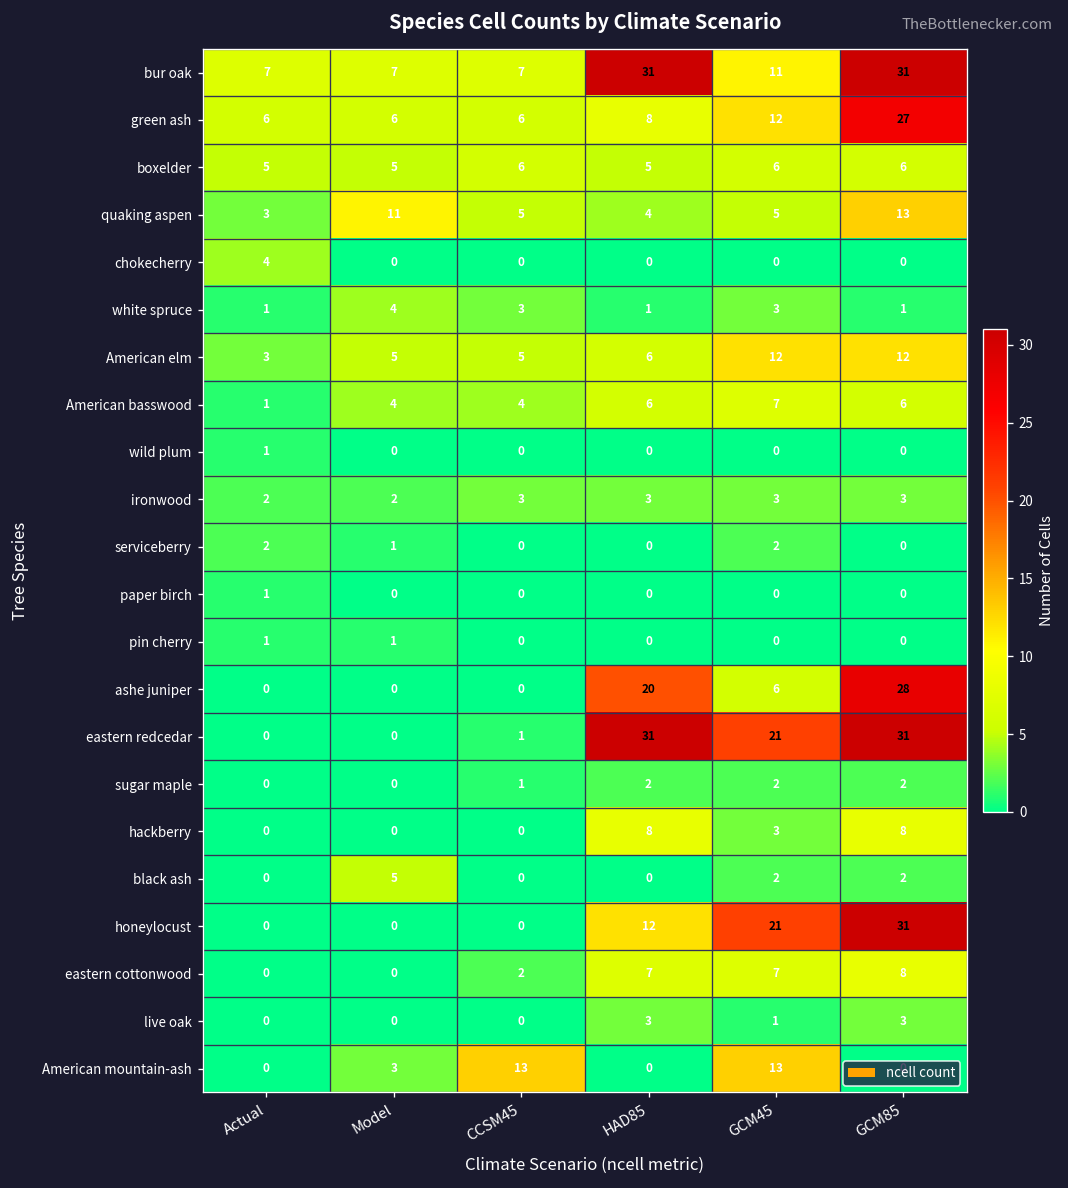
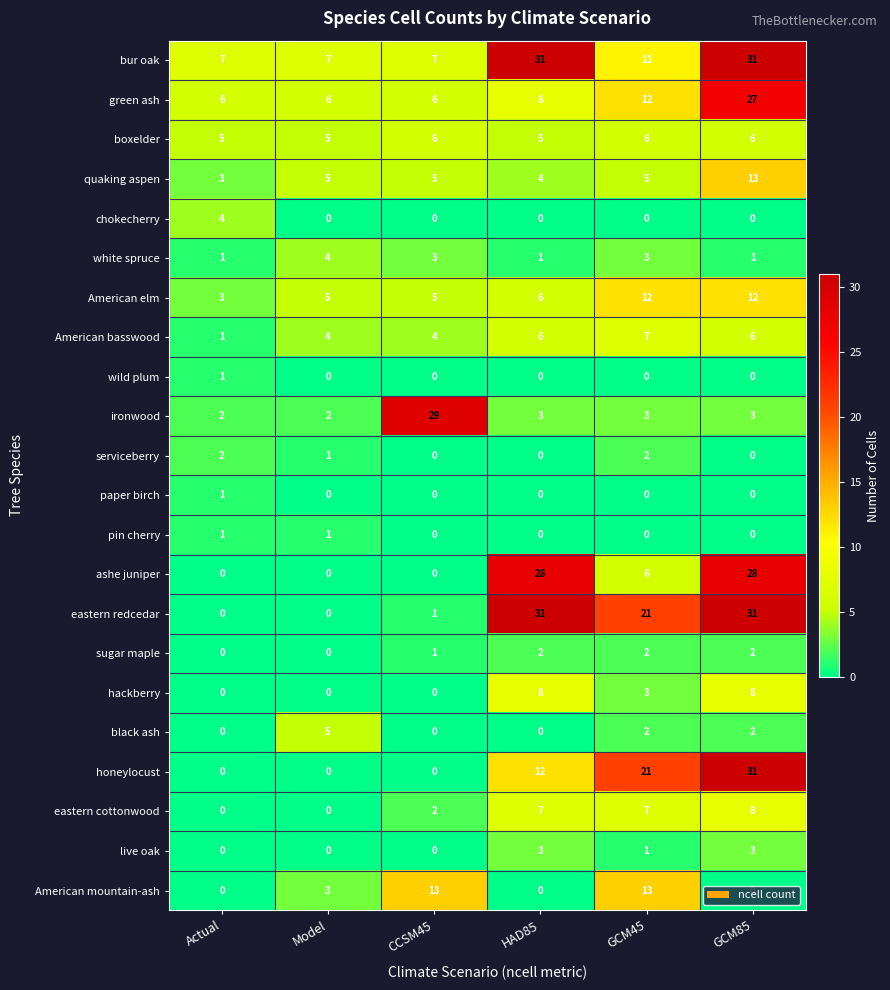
  {
    "bur oak": {
      "Actual": 7,
      "Model": 7,
      "CCSM45": 7,
      "HAD85": 31,
      "GCM45": 11,
      "GCM85": 31
    },
    "green ash": {
      "Actual": 6,
      "Model": 6,
      "CCSM45": 6,
      "HAD85": 8,
      "GCM45": 12,
      "GCM85": 27
    },
    "boxelder": {
      "Actual": 5,
      "Model": 5,
      "CCSM45": 6,
      "HAD85": 5,
      "GCM45": 6,
      "GCM85": 6
    },
    "quaking aspen": {
      "Actual": 3,
-     "Model": 11,
+     "Model": 5,
      "CCSM45": 5,
      "HAD85": 4,
      "GCM45": 5,
      "GCM85": 13
    },
    "chokecherry": {
      "Actual": 4,
      "Model": 0,
      "CCSM45": 0,
      "HAD85": 0,
      "GCM45": 0,
      "GCM85": 0
    },
    "white spruce": {
      "Actual": 1,
      "Model": 4,
      "CCSM45": 3,
      "HAD85": 1,
      "GCM45": 3,
      "GCM85": 1
    },
    "American elm": {
      "Actual": 3,
      "Model": 5,
      "CCSM45": 5,
      "HAD85": 6,
      "GCM45": 12,
      "GCM85": 12
    },
    "American basswood": {
      "Actual": 1,
      "Model": 4,
      "CCSM45": 4,
      "HAD85": 6,
      "GCM45": 7,
      "GCM85": 6
    },
    "wild plum": {
      "Actual": 1,
      "Model": 0,
      "CCSM45": 0,
      "HAD85": 0,
      "GCM45": 0,
      "GCM85": 0
    },
    "ironwood": {
      "Actual": 2,
      "Model": 2,
-     "CCSM45": 3,
+     "CCSM45": 29,
      "HAD85": 3,
      "GCM45": 3,
      "GCM85": 3
    },
    "serviceberry": {
      "Actual": 2,
      "Model": 1,
      "CCSM45": 0,
      "HAD85": 0,
      "GCM45": 2,
      "GCM85": 0
    },
    "paper birch": {
      "Actual": 1,
      "Model": 0,
      "CCSM45": 0,
      "HAD85": 0,
      "GCM45": 0,
      "GCM85": 0
    },
    "pin cherry": {
      "Actual": 1,
      "Model": 1,
      "CCSM45": 0,
      "HAD85": 0,
      "GCM45": 0,
      "GCM85": 0
    },
    "ashe juniper": {
      "Actual": 0,
      "Model": 0,
      "CCSM45": 0,
-     "HAD85": 20,
+     "HAD85": 28,
      "GCM45": 6,
      "GCM85": 28
    },
    "eastern redcedar": {
      "Actual": 0,
      "Model": 0,
      "CCSM45": 1,
      "HAD85": 31,
      "GCM45": 21,
      "GCM85": 31
    },
    "sugar maple": {
      "Actual": 0,
      "Model": 0,
      "CCSM45": 1,
      "HAD85": 2,
      "GCM45": 2,
      "GCM85": 2
    },
    "hackberry": {
      "Actual": 0,
      "Model": 0,
      "CCSM45": 0,
      "HAD85": 8,
      "GCM45": 3,
      "GCM85": 8
    },
    "black ash": {
      "Actual": 0,
      "Model": 5,
      "CCSM45": 0,
      "HAD85": 0,
      "GCM45": 2,
      "GCM85": 2
    },
    "honeylocust": {
      "Actual": 0,
      "Model": 0,
      "CCSM45": 0,
      "HAD85": 12,
      "GCM45": 21,
      "GCM85": 31
    },
    "eastern cottonwood": {
      "Actual": 0,
      "Model": 0,
      "CCSM45": 2,
      "HAD85": 7,
      "GCM45": 7,
      "GCM85": 8
    },
    "live oak": {
      "Actual": 0,
      "Model": 0,
      "CCSM45": 0,
      "HAD85": 3,
      "GCM45": 1,
      "GCM85": 3
    },
    "American mountain-ash": {
      "Actual": 0,
      "Model": 3,
      "CCSM45": 13,
      "HAD85": 0,
      "GCM45": 13
    }
  }
